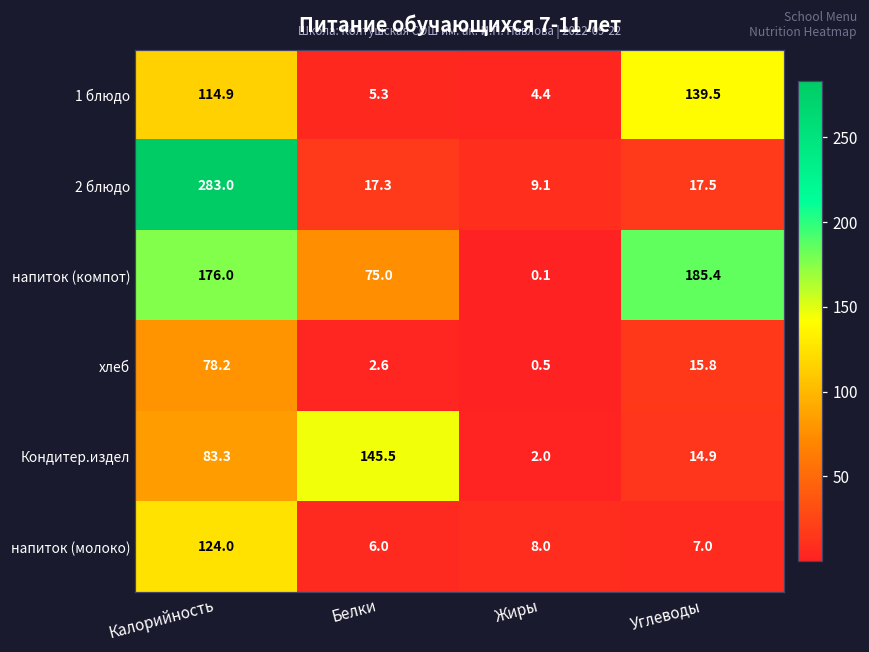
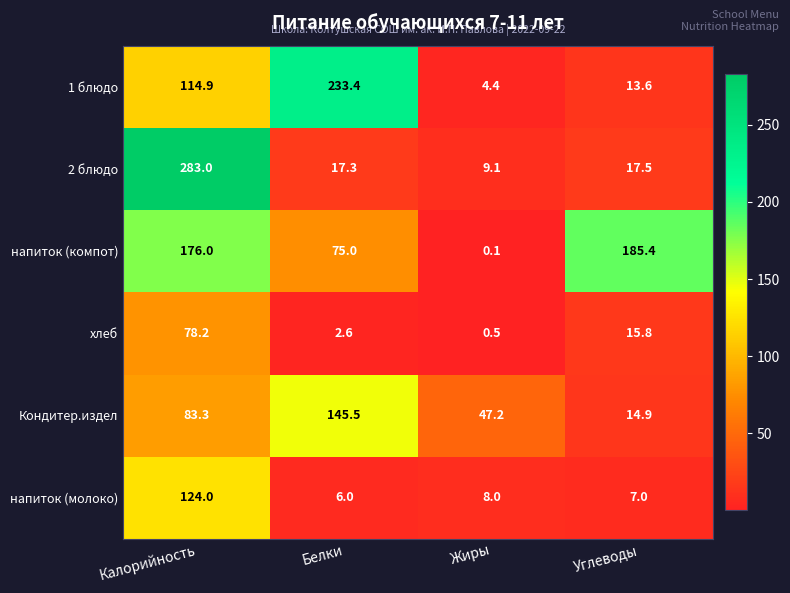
  {
    "1 блюдо": {
      "Калорийность": 114.9,
-     "Белки": 5.3,
+     "Белки": 233.4,
      "Жиры": 4.4,
-     "Углеводы": 139.5
+     "Углеводы": 13.6
    },
    "2 блюдо": {
      "Калорийность": 283.0,
      "Белки": 17.3,
      "Жиры": 9.1,
      "Углеводы": 17.5
    },
    "напиток (компот)": {
      "Калорийность": 176.0,
      "Белки": 75.0,
      "Жиры": 0.1,
      "Углеводы": 185.4
    },
    "хлеб": {
      "Калорийность": 78.2,
      "Белки": 2.6,
      "Жиры": 0.5,
      "Углеводы": 15.8
    },
    "Кондитер.издел": {
      "Калорийность": 83.3,
      "Белки": 145.5,
-     "Жиры": 2.0,
+     "Жиры": 47.2,
      "Углеводы": 14.9
    },
    "напиток (молоко)": {
      "Калорийность": 124.0,
      "Белки": 6.0,
      "Жиры": 8.0,
      "Углеводы": 7.0
    }
  }
